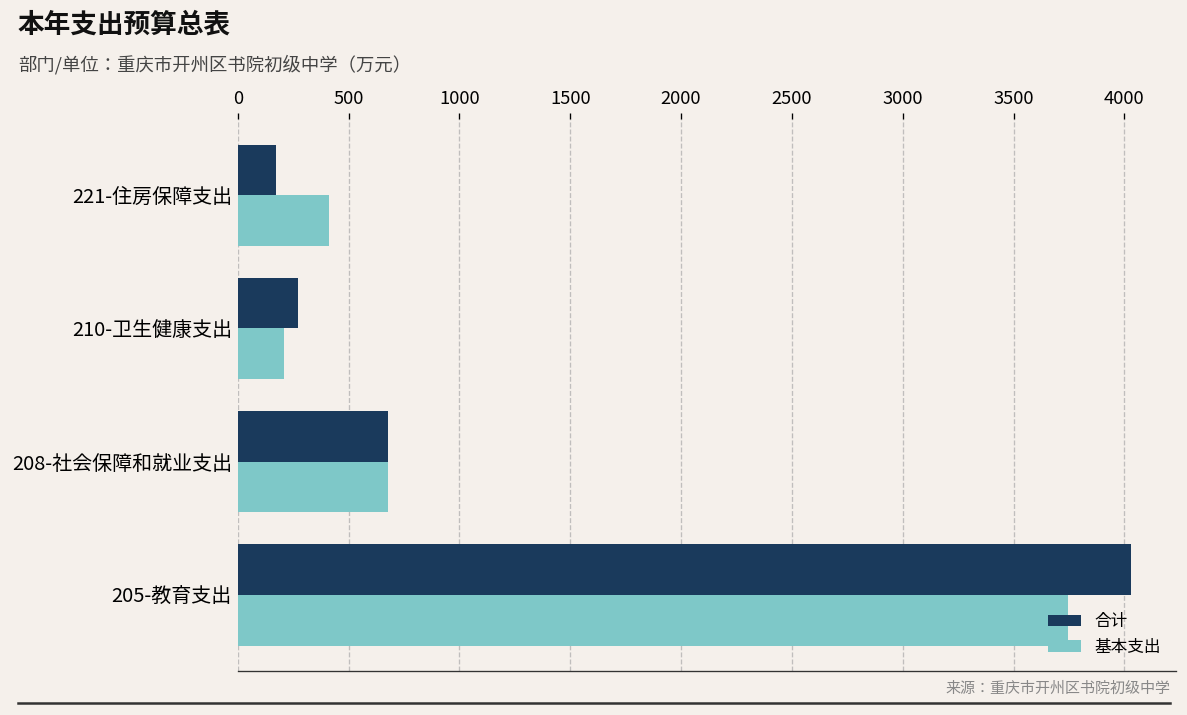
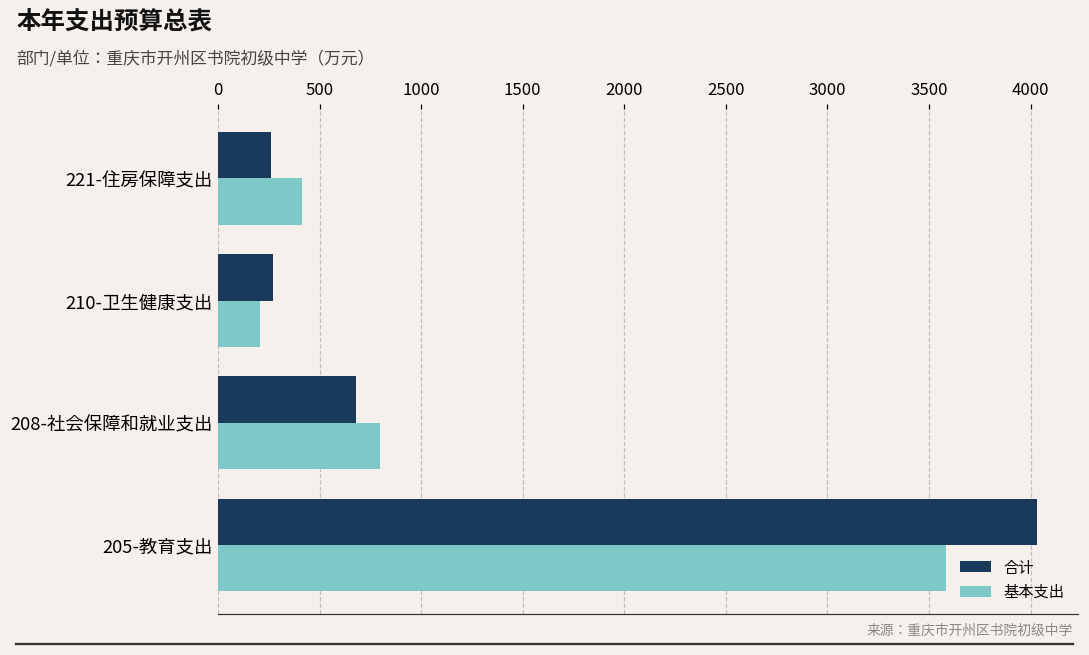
  {
    "合计": {
-     "221-住房保障支出": 170,
+     "221-住房保障支出": 260,
      "210-卫生健康支出": 270,
      "208-社会保障和就业支出": 680,
      "205-教育支出": 4030
    },
    "基本支出": {
      "221-住房保障支出": 410,
      "210-卫生健康支出": 210,
-     "208-社会保障和就业支出": 680,
-     "205-教育支出": 3750
+     "208-社会保障和就业支出": 800,
+     "205-教育支出": 3580
    }
  }
